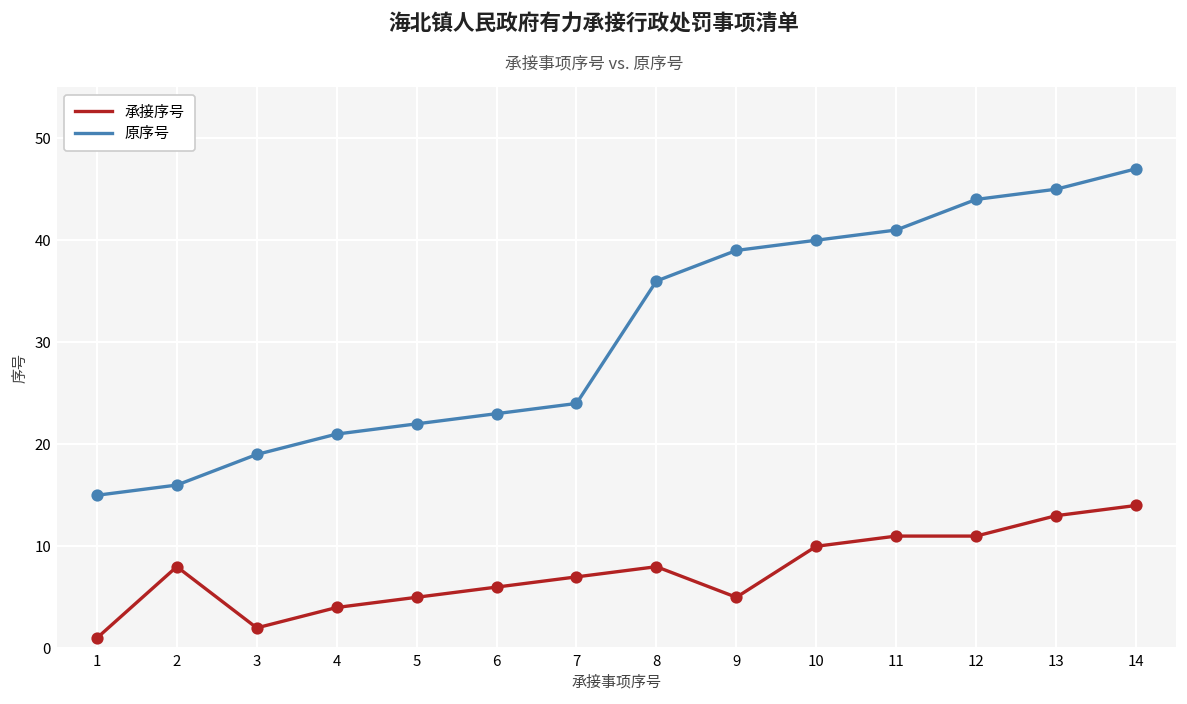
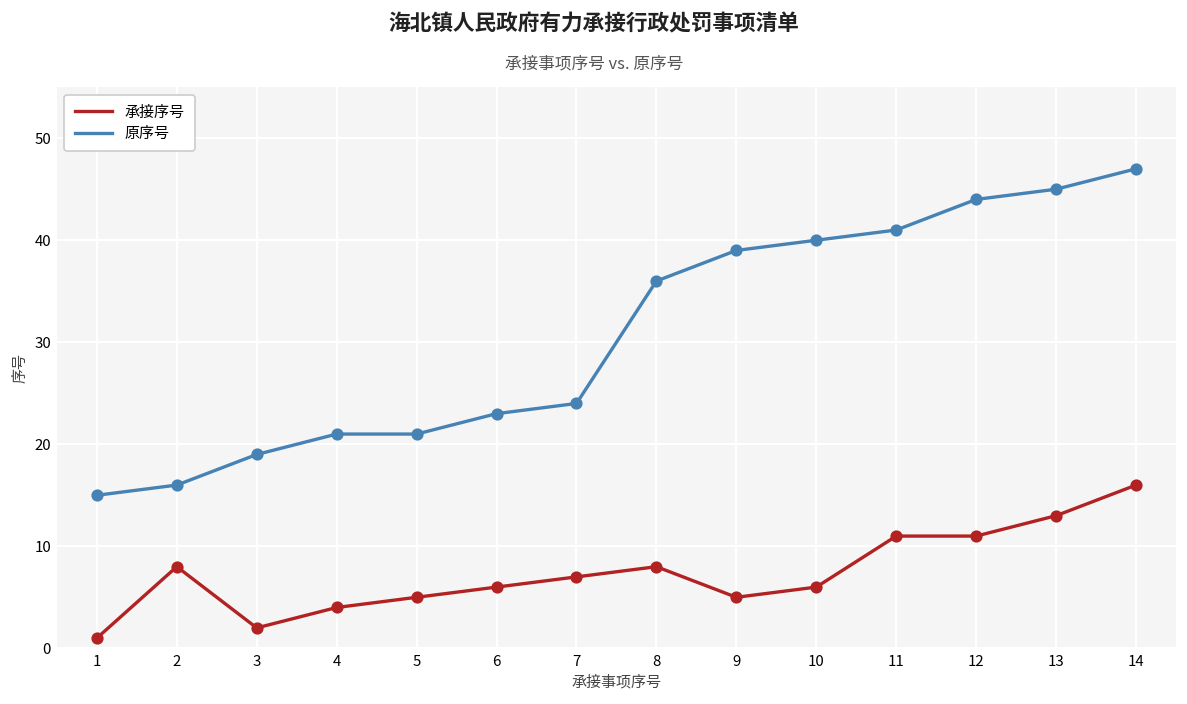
  {
    "承接序号": {
      "1": 1,
      "2": 8,
      "3": 2,
      "4": 4,
      "5": 5,
      "6": 6,
      "7": 7,
      "8": 8,
      "9": 5,
-     "10": 10,
+     "10": 6,
      "11": 11,
      "12": 11,
      "13": 13,
-     "14": 14
+     "14": 16
    },
    "原序号": {
      "1": 15,
      "2": 16,
      "3": 19,
      "4": 21,
-     "5": 22,
+     "5": 21,
      "6": 23,
      "7": 24,
      "8": 36,
      "9": 39,
      "10": 40,
      "11": 41,
      "12": 44,
      "13": 45,
      "14": 47
    }
  }
